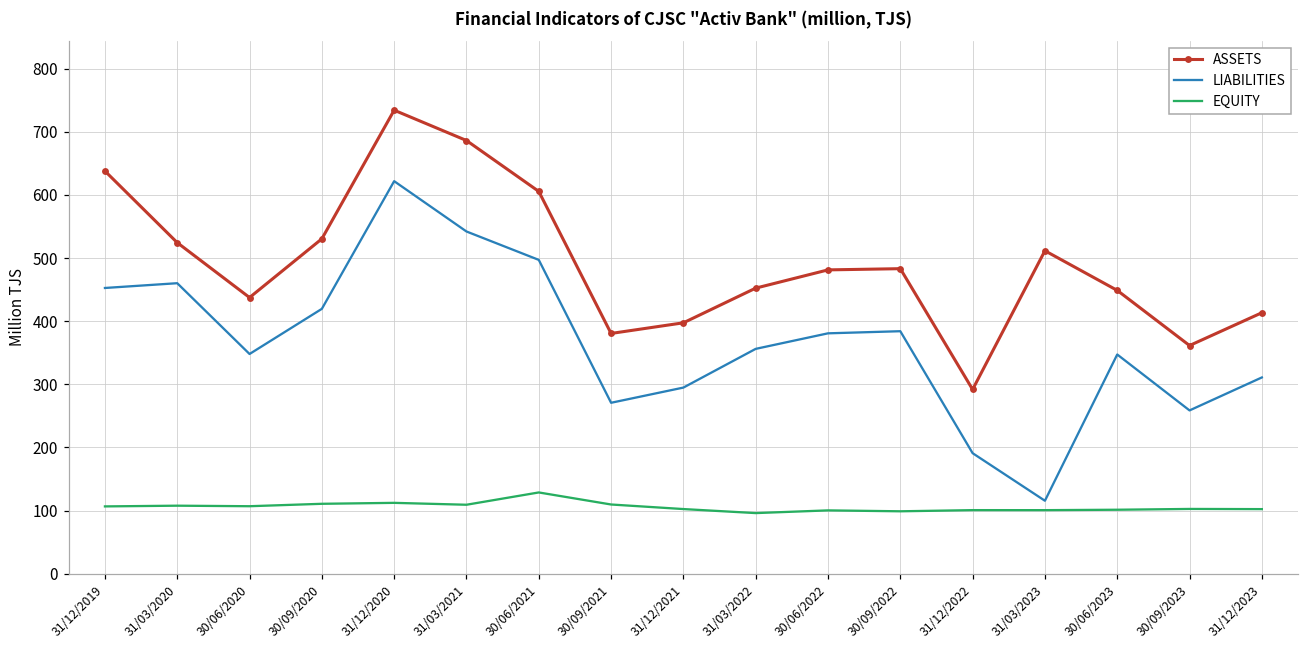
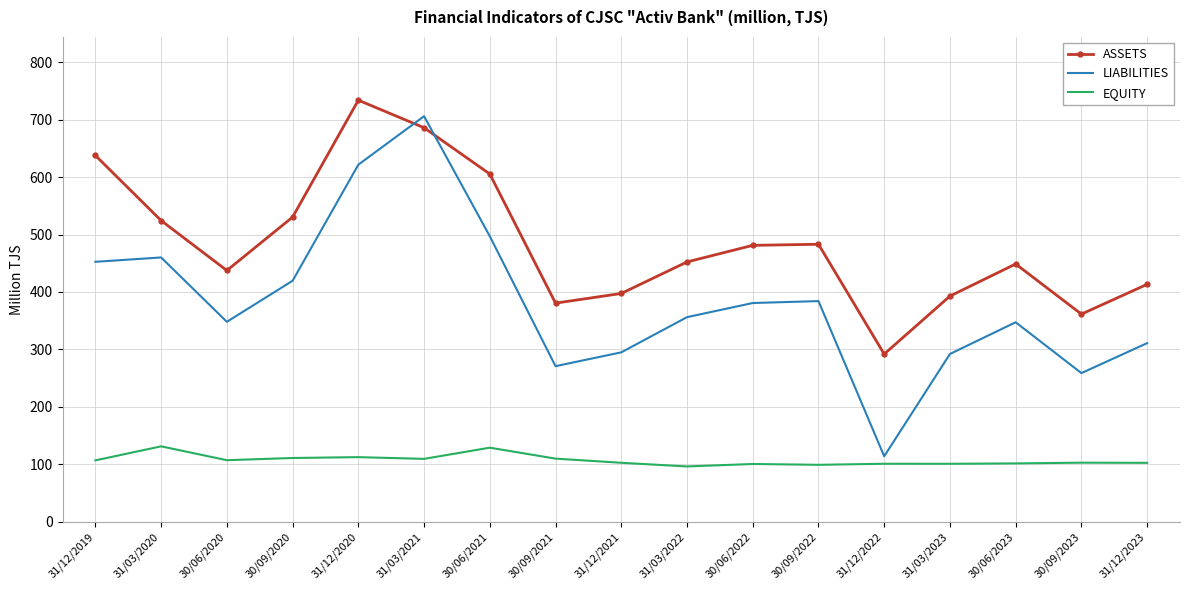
  {
    "ASSETS": {
      "31/12/2019": 640,
      "31/03/2020": 520,
      "30/06/2020": 440,
      "30/09/2020": 530,
      "31/12/2020": 730,
      "31/03/2021": 690,
      "30/06/2021": 610,
      "30/09/2021": 380,
      "31/12/2021": 400,
      "31/03/2022": 450,
      "30/06/2022": 480,
      "30/09/2022": 480,
      "31/12/2022": 290,
-     "31/03/2023": 510,
+     "31/03/2023": 390,
      "30/06/2023": 450,
      "30/09/2023": 360,
      "31/12/2023": 410
    },
    "LIABILITIES": {
      "31/12/2019": 450,
      "31/03/2020": 460,
      "30/06/2020": 350,
      "30/09/2020": 420,
      "31/12/2020": 620,
-     "31/03/2021": 540,
+     "31/03/2021": 710,
      "30/06/2021": 500,
      "30/09/2021": 270,
      "31/12/2021": 290,
      "31/03/2022": 360,
      "30/06/2022": 380,
      "30/09/2022": 380,
-     "31/12/2022": 190,
-     "31/03/2023": 120,
+     "31/12/2022": 110,
+     "31/03/2023": 290,
      "30/06/2023": 350,
      "30/09/2023": 260,
      "31/12/2023": 310
    },
    "EQUITY": {
      "31/12/2019": 110,
-     "31/03/2020": 110,
+     "31/03/2020": 130,
      "30/06/2020": 110,
      "30/09/2020": 110,
      "31/12/2020": 110,
      "31/03/2021": 110,
      "30/06/2021": 130,
      "30/09/2021": 110,
      "31/12/2021": 100,
      "31/03/2022": 100,
      "30/06/2022": 100,
      "30/09/2022": 100,
      "31/12/2022": 100,
      "31/03/2023": 100,
      "30/06/2023": 100,
      "30/09/2023": 100,
      "31/12/2023": 100
    }
  }
